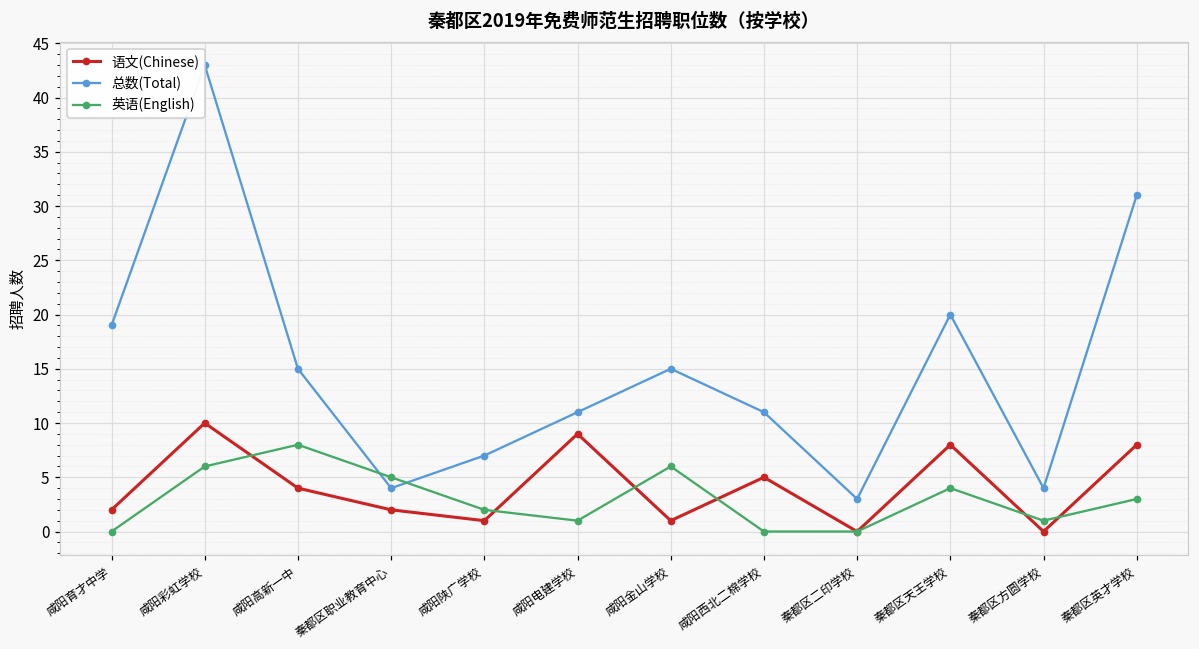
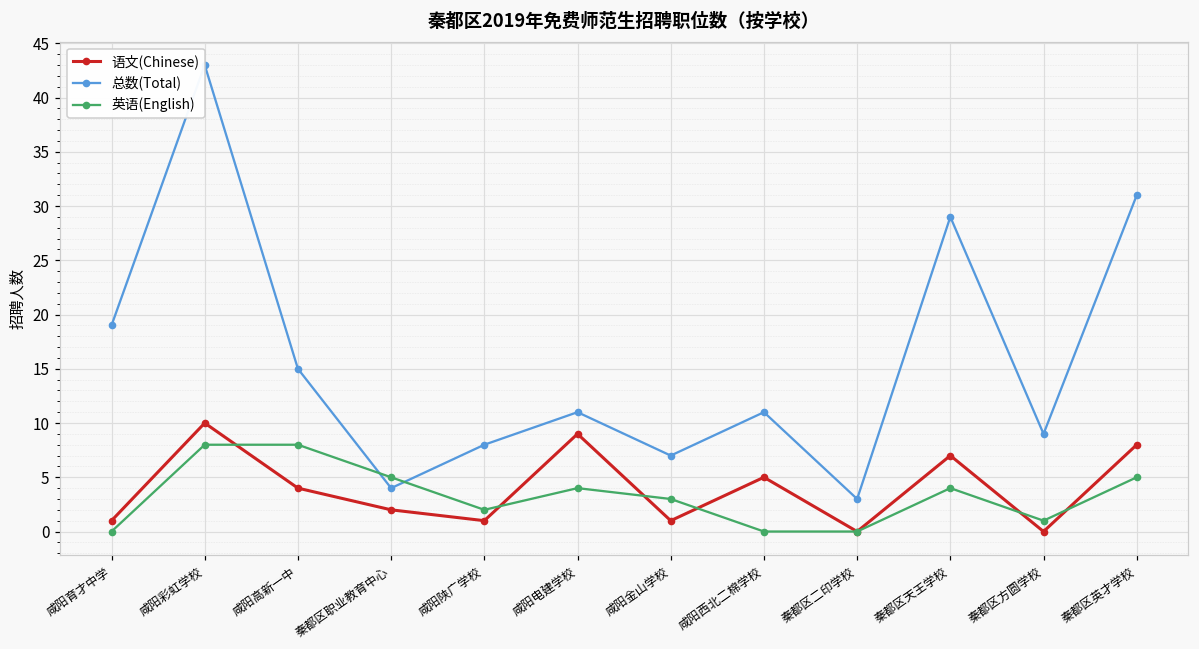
  {
    "语文(Chinese)": {
-     "咸阳育才中学": 2,
+     "咸阳育才中学": 1,
      "咸阳彩虹学校": 10,
      "咸阳高新一中": 4,
      "秦都区职业教育中心": 2,
      "咸阳陕广学校": 1,
      "咸阳电建学校": 9,
      "咸阳金山学校": 1,
      "咸阳西北二棉学校": 5,
-     "秦都区天王学校": 8,
+     "秦都区天王学校": 7,
      "秦都区方圆学校": 0,
      "秦都区英才学校": 8
    },
    "总数(Total)": {
      "咸阳育才中学": 19,
      "咸阳彩虹学校": 43,
      "咸阳高新一中": 15,
      "秦都区职业教育中心": 4,
-     "咸阳陕广学校": 7,
+     "咸阳陕广学校": 8,
      "咸阳电建学校": 11,
-     "咸阳金山学校": 15,
+     "咸阳金山学校": 7,
      "咸阳西北二棉学校": 11,
      "秦都区二印学校": 3,
-     "秦都区天王学校": 20,
-     "秦都区方圆学校": 4,
+     "秦都区天王学校": 29,
+     "秦都区方圆学校": 9,
      "秦都区英才学校": 31
    },
    "英语(English)": {
      "咸阳育才中学": 0,
-     "咸阳彩虹学校": 6,
+     "咸阳彩虹学校": 8,
      "咸阳高新一中": 8,
      "秦都区职业教育中心": 5,
      "咸阳陕广学校": 2,
-     "咸阳电建学校": 1,
-     "咸阳金山学校": 6,
+     "咸阳电建学校": 4,
+     "咸阳金山学校": 3,
      "咸阳西北二棉学校": 0,
      "秦都区天王学校": 4,
      "秦都区方圆学校": 1,
-     "秦都区英才学校": 3
+     "秦都区英才学校": 5
    }
  }
